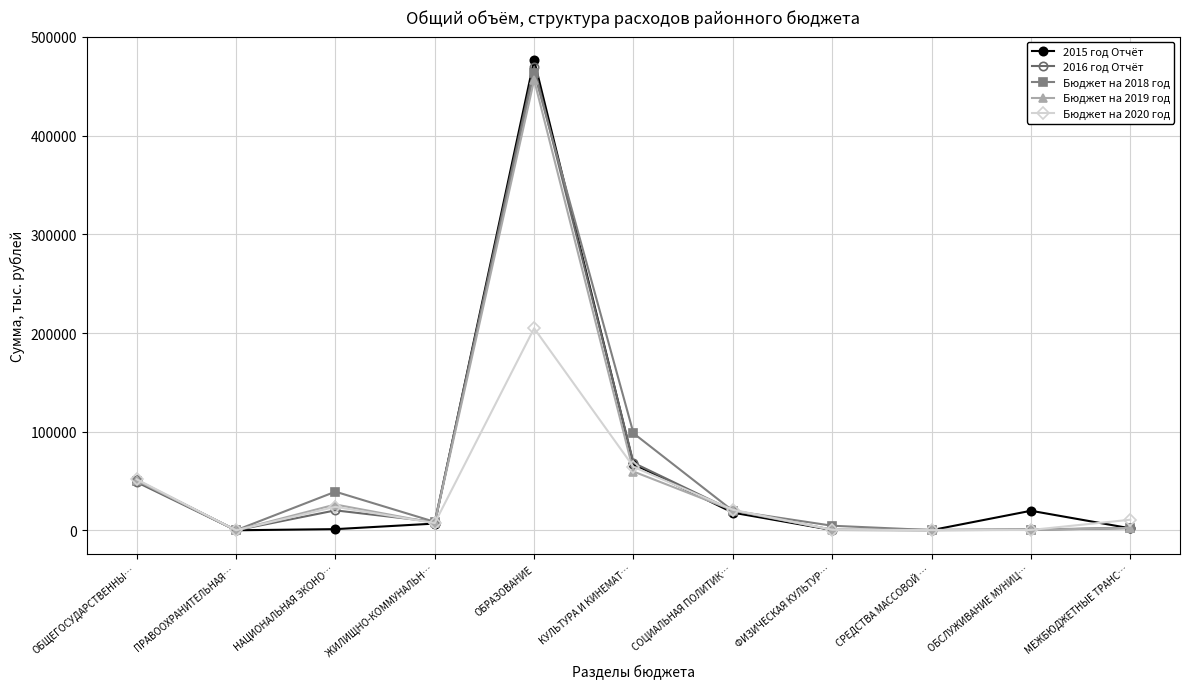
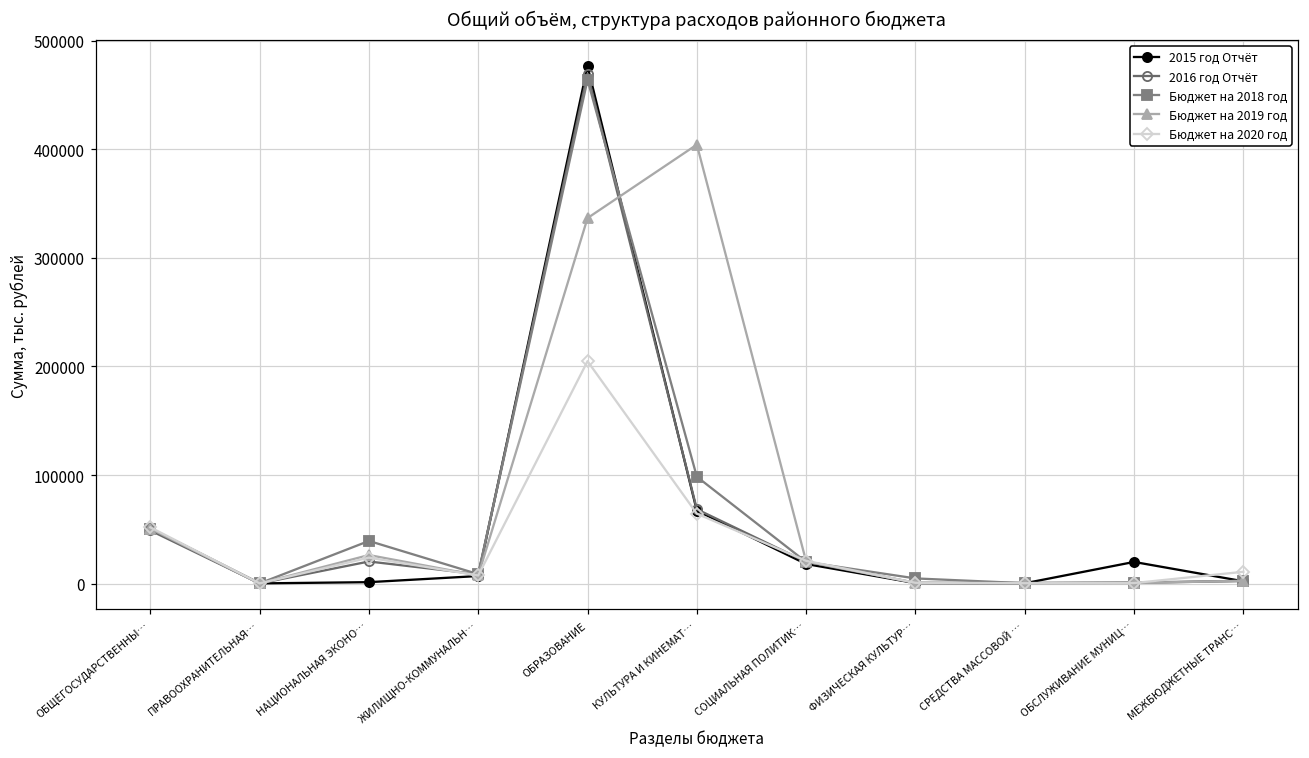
  {
    "2015 год Отчёт": {
      "НАЦИОНАЛЬНАЯ ЭКОНО…": 0,
      "ОБРАЗОВАНИЕ": 480000,
      "ОБСЛУЖИВАНИЕ МУНИЦ…": 20000
    },
    "Бюджет на 2019 год": {
-     "ОБРАЗОВАНИЕ": 460000,
-     "КУЛЬТУРА И КИНЕМАТ…": 60000
+     "ОБРАЗОВАНИЕ": 340000,
+     "КУЛЬТУРА И КИНЕМАТ…": 400000
    },
    "Бюджет на 2020 год": {
      "ОБРАЗОВАНИЕ": 200000,
      "КУЛЬТУРА И КИНЕМАТ…": 60000,
      "МЕЖБЮДЖЕТНЫЕ ТРАНС…": 10000
    }
  }
